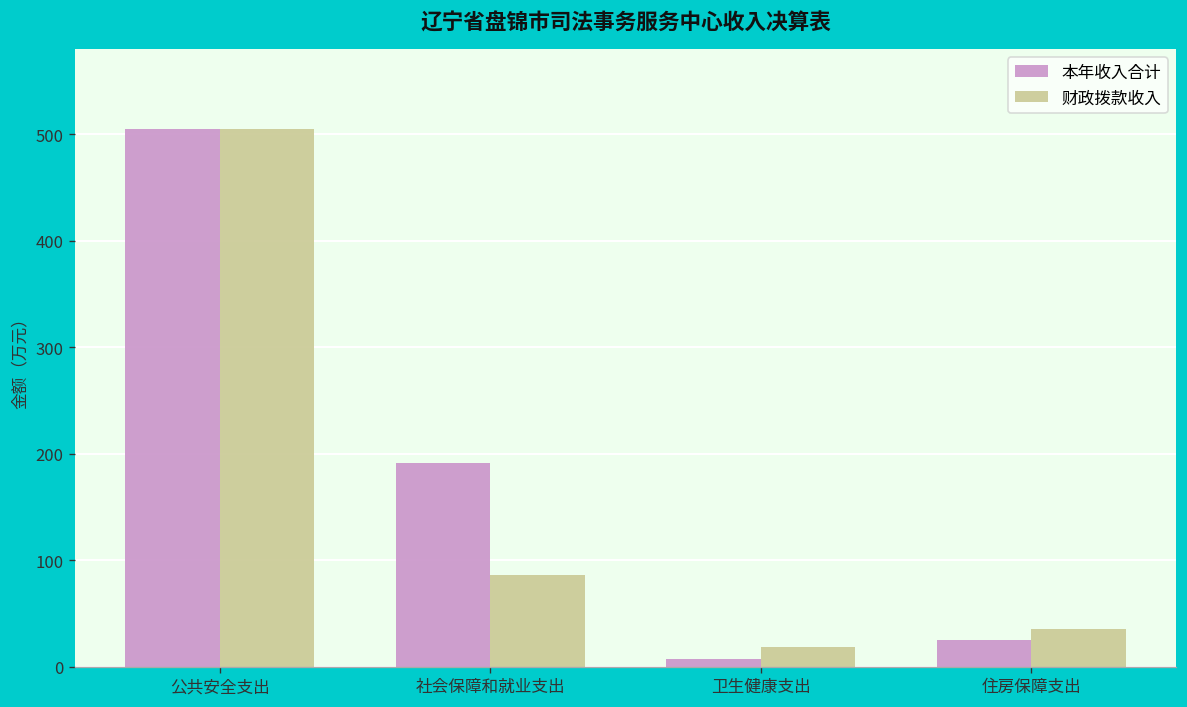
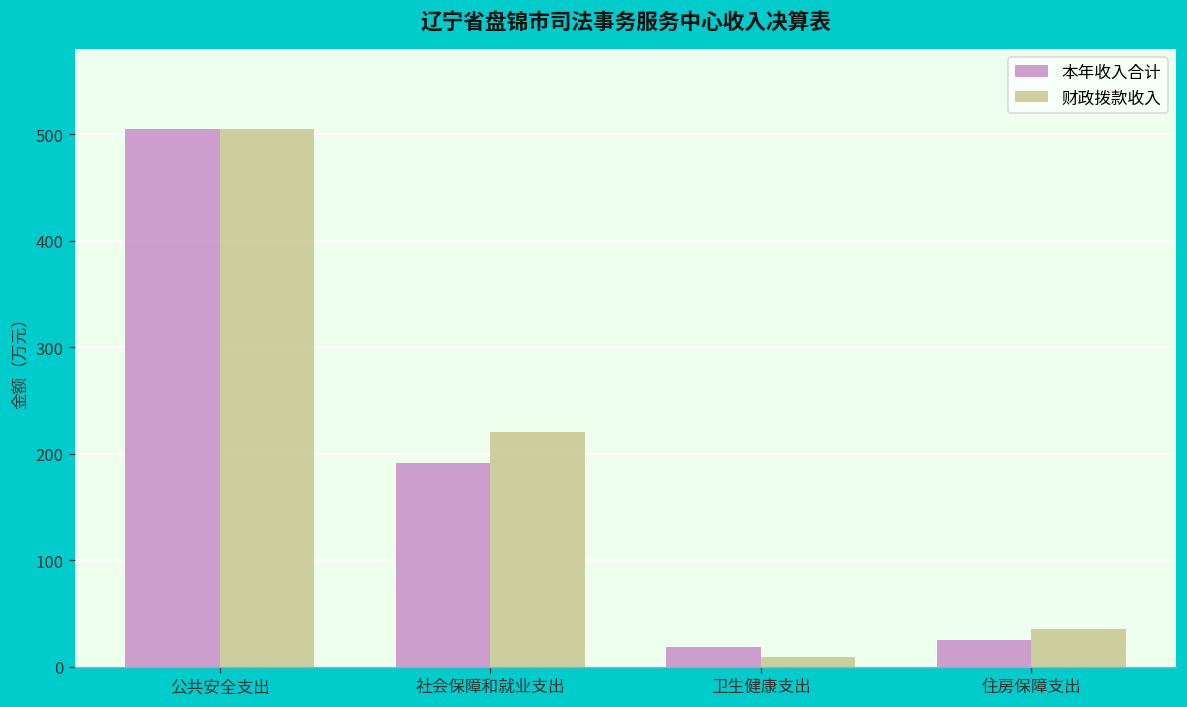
  {
    "本年收入合计": {
      "公共安全支出": 500,
      "社会保障和就业支出": 190,
-     "卫生健康支出": 10,
+     "卫生健康支出": 20,
      "住房保障支出": 20
    },
    "财政拨款收入": {
      "公共安全支出": 500,
-     "社会保障和就业支出": 90,
-     "卫生健康支出": 20,
+     "社会保障和就业支出": 220,
+     "卫生健康支出": 10,
      "住房保障支出": 40
    }
  }
